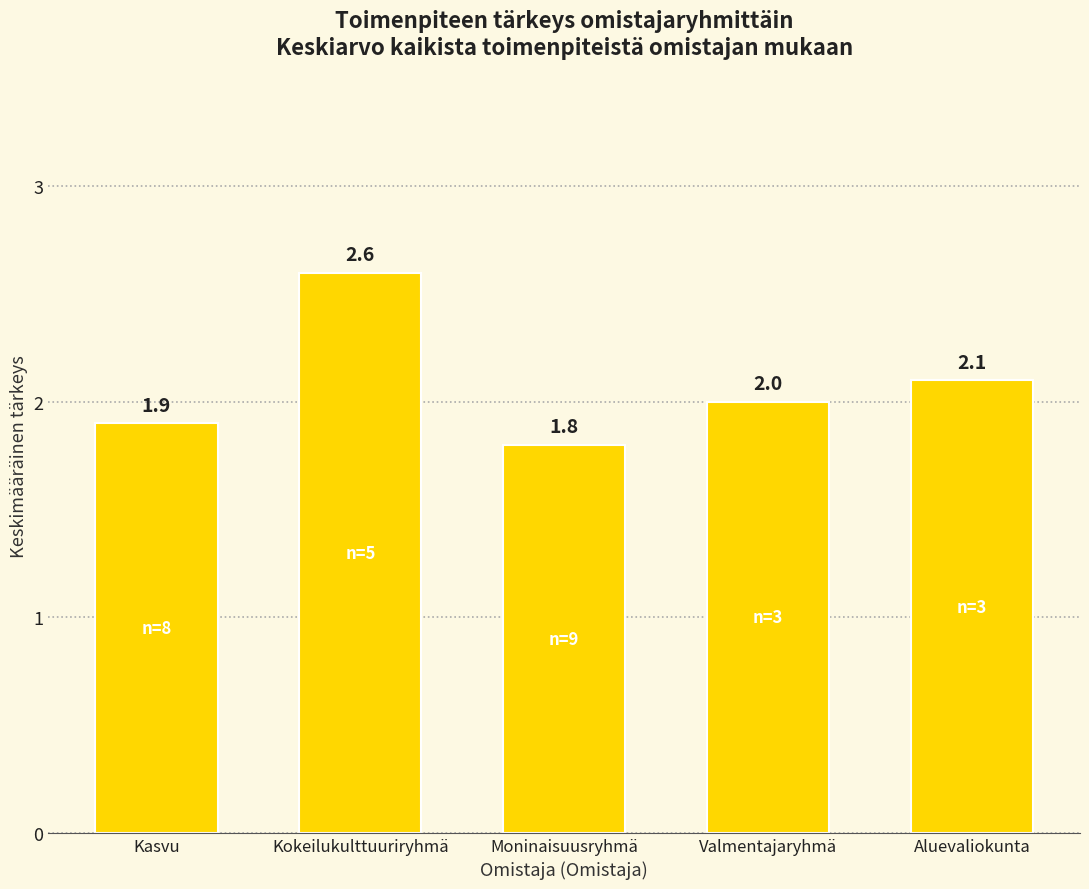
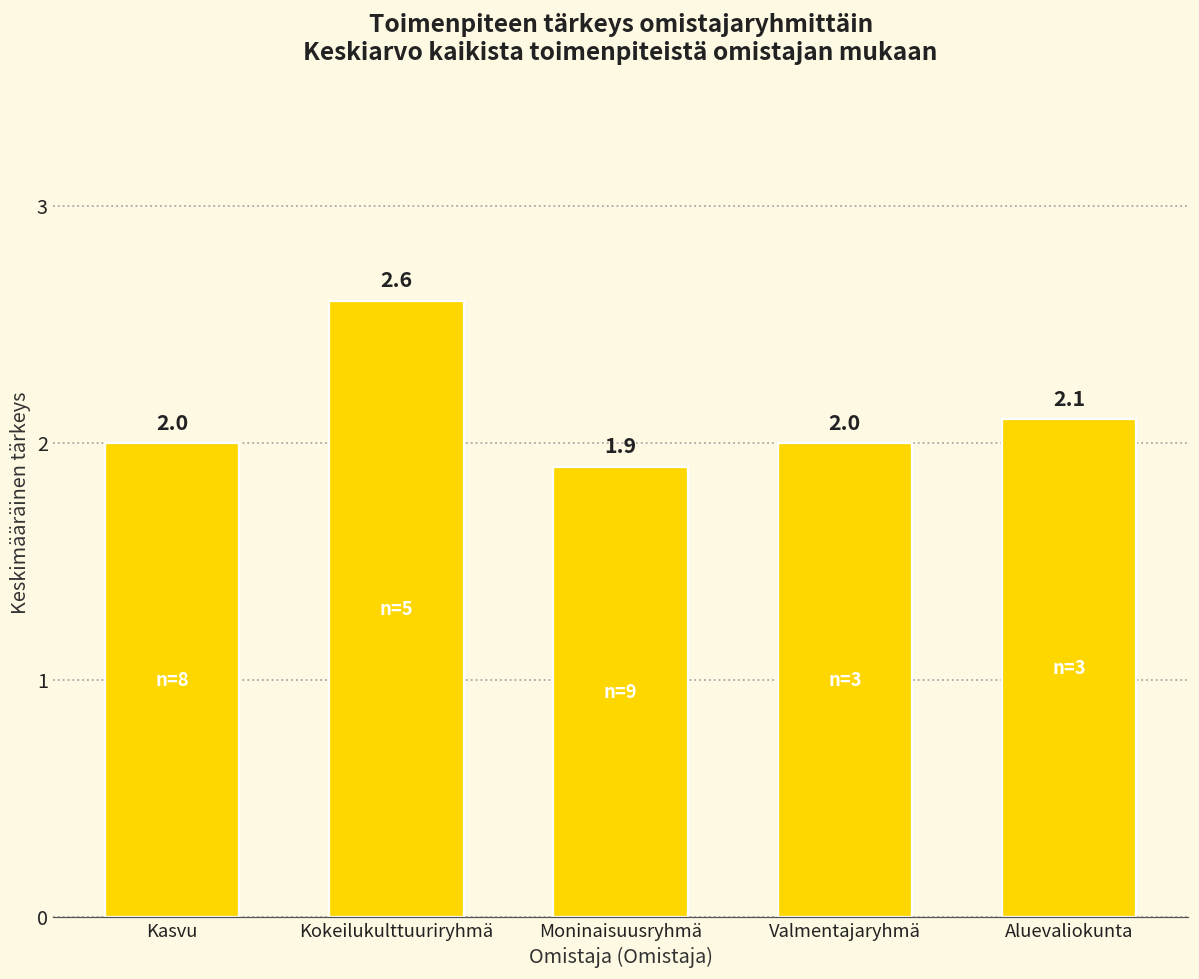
  {
-   "Kasvu": 1.9,
+   "Kasvu": 2.0,
    "Kokeilukulttuuriryhmä": 2.6,
-   "Moninaisuusryhmä": 1.8,
+   "Moninaisuusryhmä": 1.9,
    "Valmentajaryhmä": 2.0,
    "Aluevaliokunta": 2.1
  }
